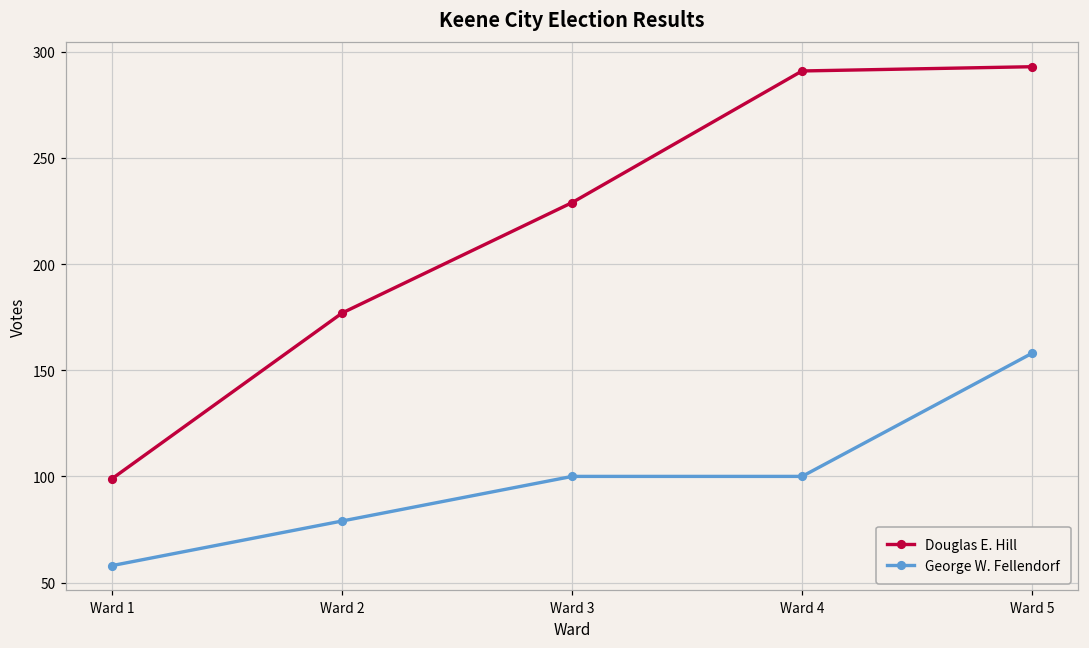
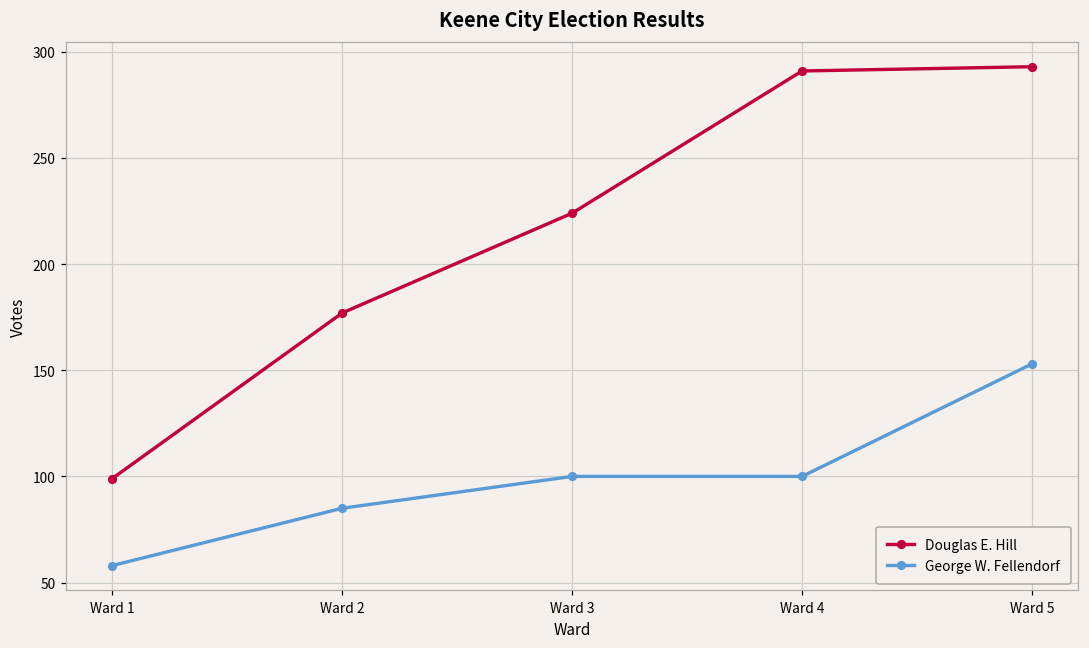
  {
    "Douglas E. Hill": {
      "Ward 1": 99,
      "Ward 2": 177,
-     "Ward 3": 229,
+     "Ward 3": 224,
      "Ward 4": 291,
      "Ward 5": 293
    },
    "George W. Fellendorf": {
      "Ward 1": 58,
-     "Ward 2": 79,
+     "Ward 2": 85,
      "Ward 3": 100,
      "Ward 4": 100,
-     "Ward 5": 158
+     "Ward 5": 153
    }
  }
